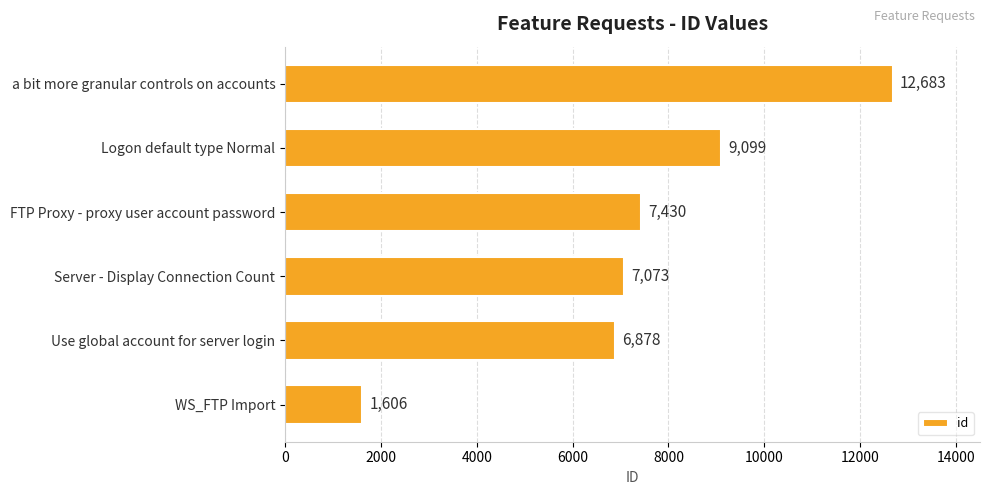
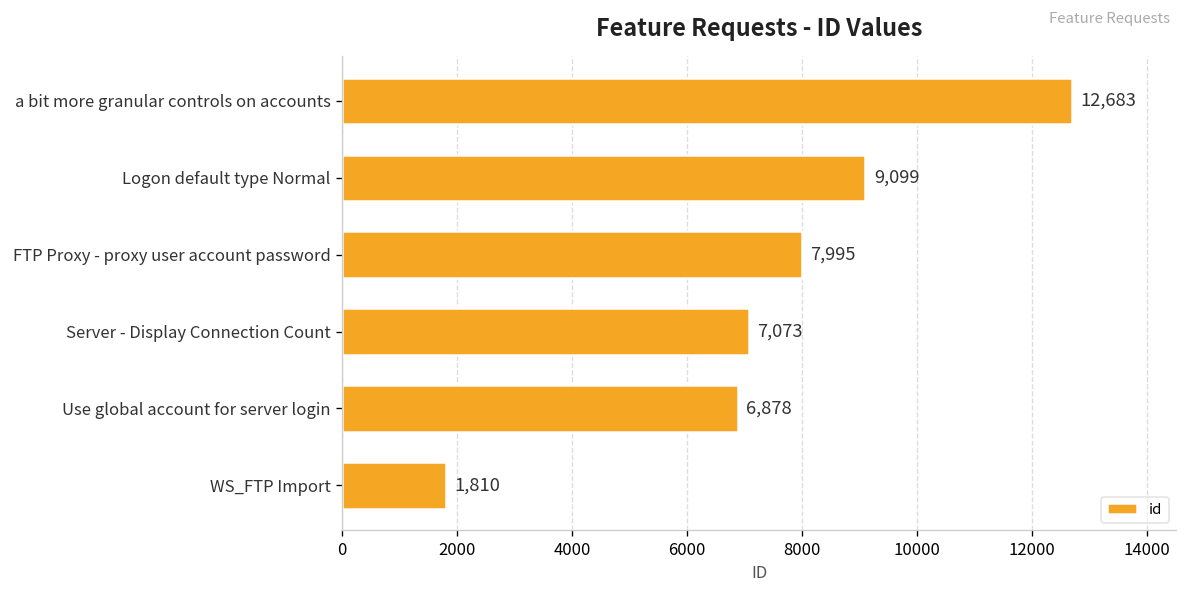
  {
    "a bit more granular controls on accounts": "12,683",
    "Logon default type Normal": "9,099",
-   "FTP Proxy - proxy user account password": "7,430",
+   "FTP Proxy - proxy user account password": "7,995",
    "Server - Display Connection Count": "7,073",
    "Use global account for server login": "6,878",
-   "WS_FTP Import": "1,606"
+   "WS_FTP Import": "1,810"
  }
